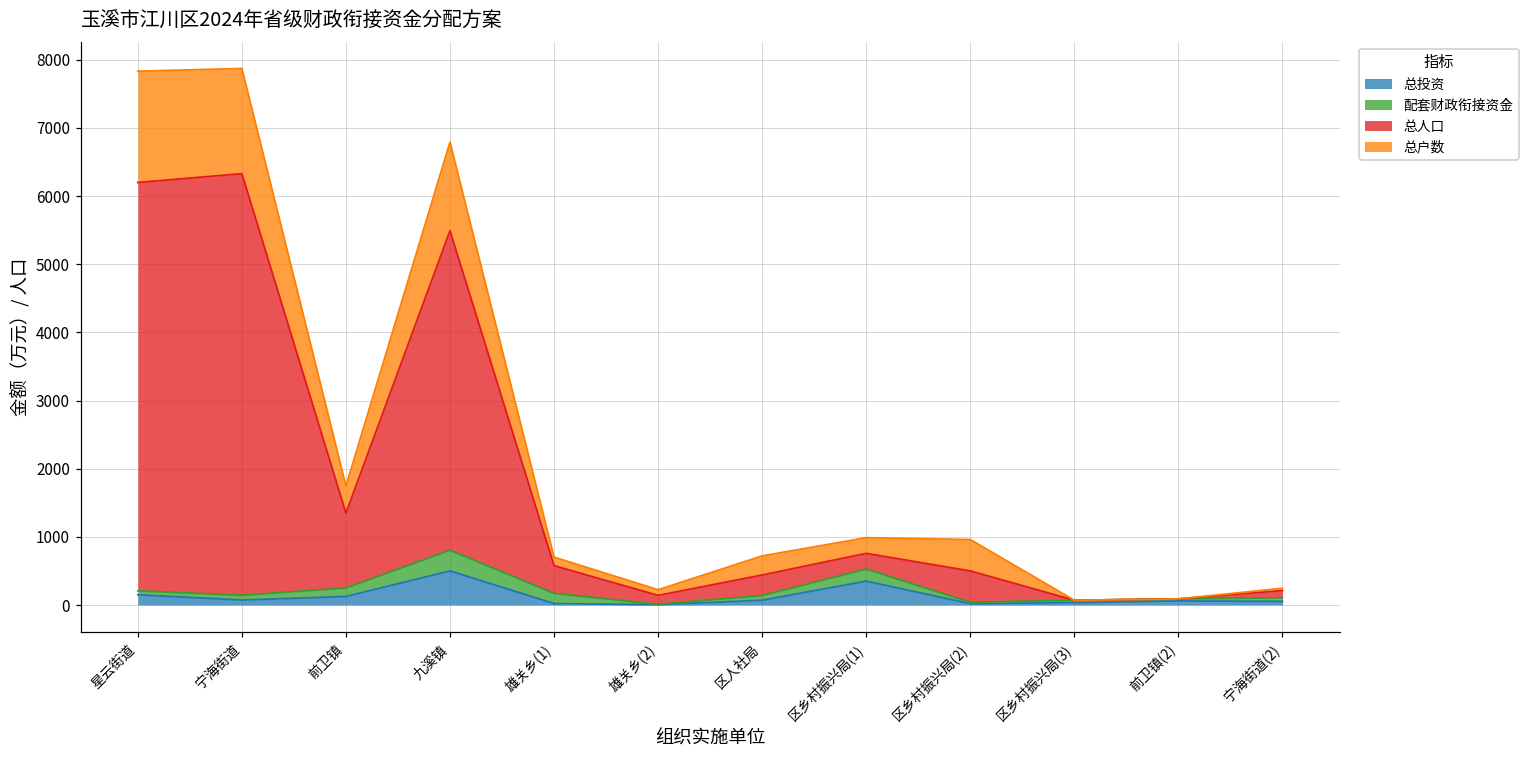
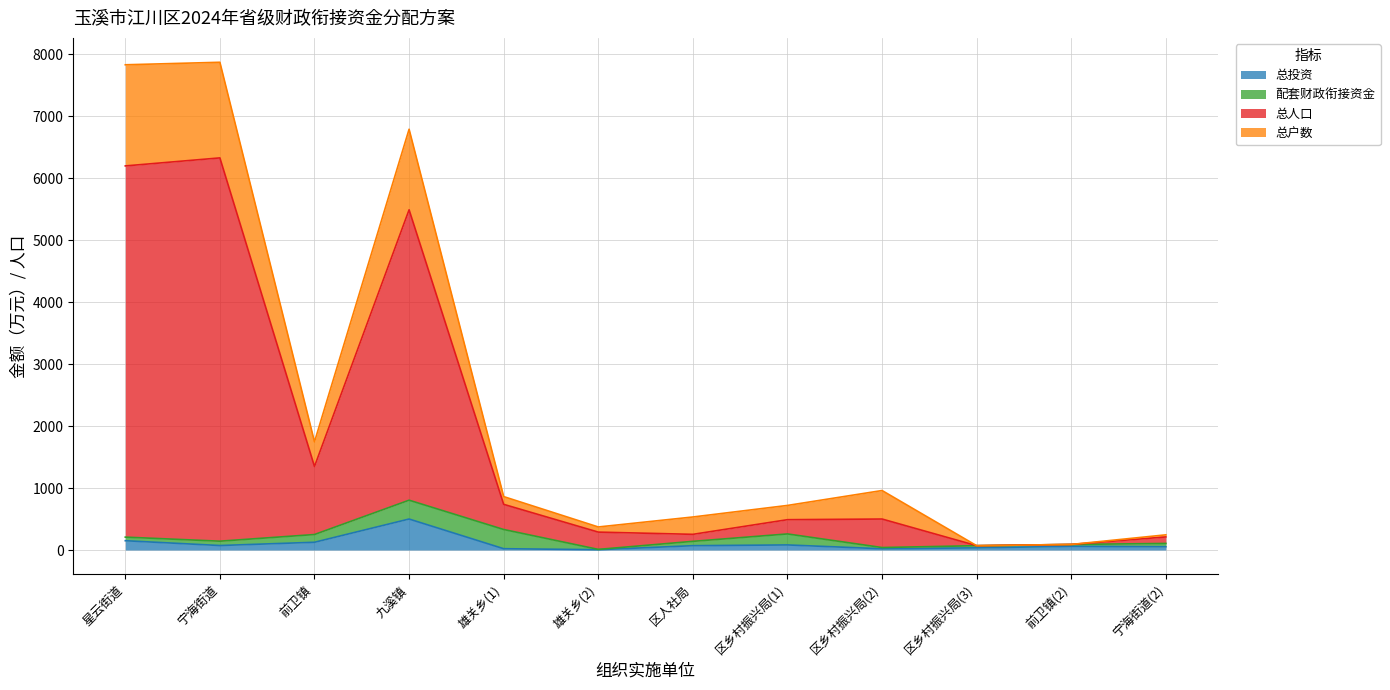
  {
    "总投资": {
      "星云街道": 200,
      "宁海街道": 100,
      "前卫镇": 100,
      "九溪镇": 500,
      "雄关乡(1)": 0,
      "区人社局": 100,
-     "区乡村振兴局(1)": 400,
+     "区乡村振兴局(1)": 100,
      "宁海街道(2)": 100
    },
    "配套财政衔接资金": {
      "星云街道": 100,
      "宁海街道": 100,
      "前卫镇": 100,
      "九溪镇": 300,
-     "雄关乡(1)": 200,
+     "雄关乡(1)": 300,
      "区人社局": 100,
      "区乡村振兴局(1)": 200,
      "宁海街道(2)": 100
    },
    "总人口": {
      "星云街道": 6000,
      "宁海街道": 6200,
      "前卫镇": 1100,
      "九溪镇": 4700,
      "雄关乡(1)": 400,
-     "雄关乡(2)": 100,
-     "区人社局": 300,
+     "雄关乡(2)": 300,
+     "区人社局": 100,
      "区乡村振兴局(1)": 200,
      "区乡村振兴局(2)": 500
    },
    "总户数": {
      "星云街道": 1600,
      "宁海街道": 1500,
      "前卫镇": 400,
      "九溪镇": 1300,
      "雄关乡(1)": 100,
      "雄关乡(2)": 100,
      "区人社局": 300,
      "区乡村振兴局(1)": 200,
      "区乡村振兴局(2)": 500
    }
  }
